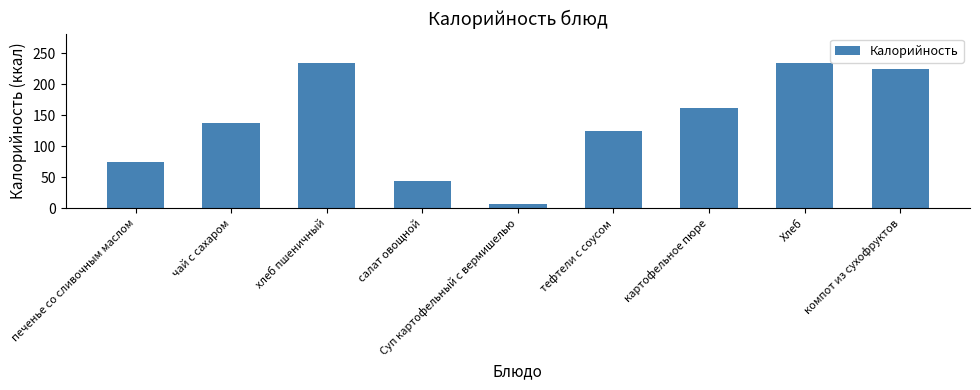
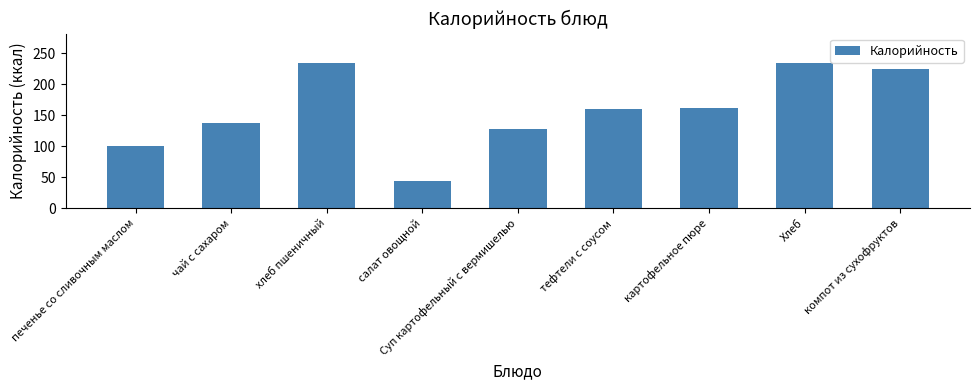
  {
-   "печенье со сливочным маслом": 70,
+   "печенье со сливочным маслом": 100,
    "чай с сахаром": 140,
    "хлеб пшеничный": 230,
    "салат овощной": 40,
-   "Суп картофельный с вермишелью": 10,
-   "тефтели с соусом": 130,
+   "Суп картофельный с вермишелью": 130,
+   "тефтели с соусом": 160,
    "картофельное пюре": 160,
    "Хлеб": 230,
    "компот из сухофруктов": 220
  }
